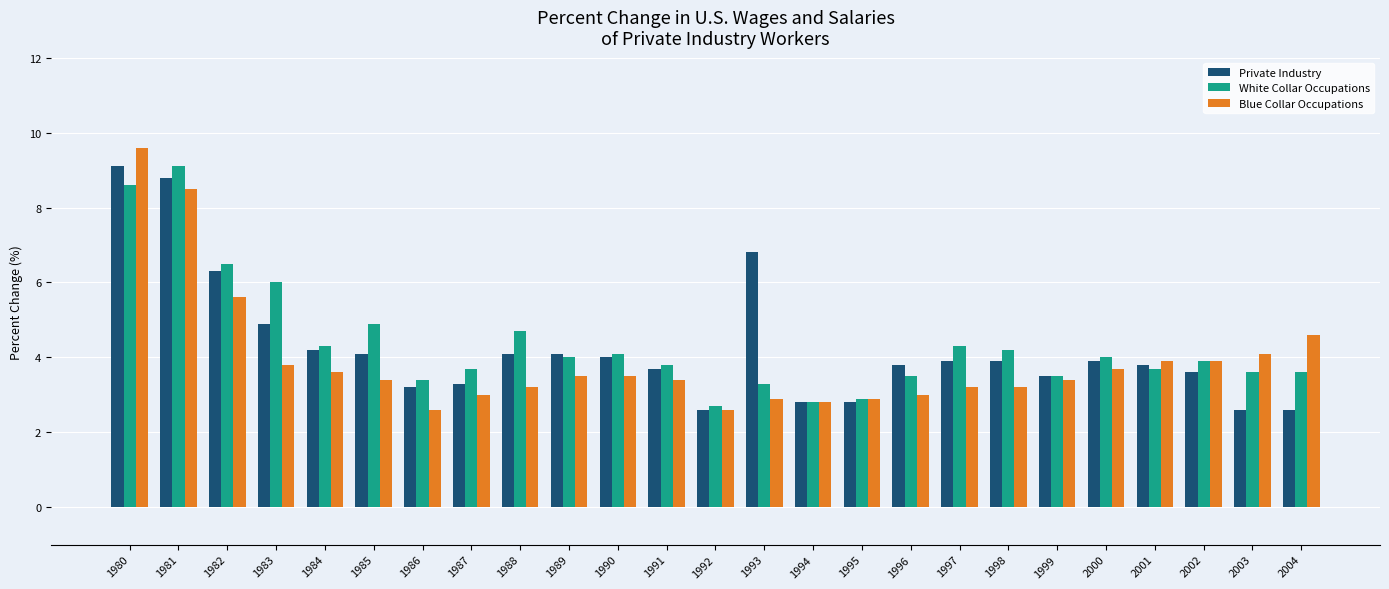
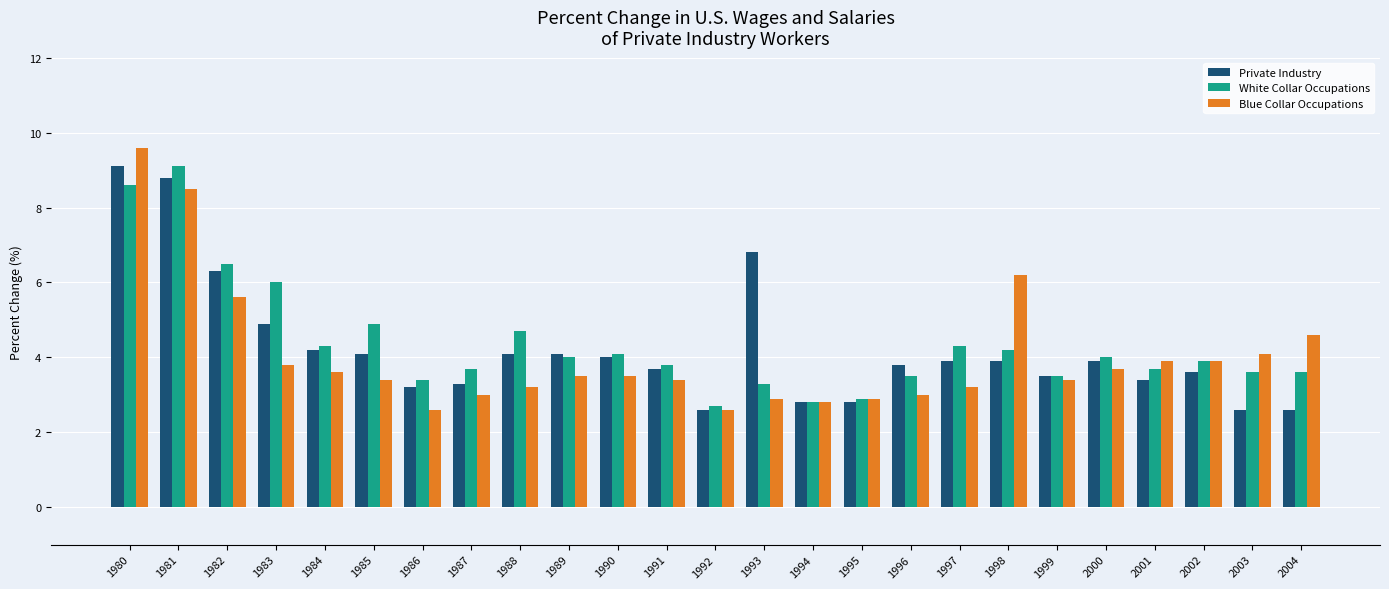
  {
    "Private Industry": {
      "1980": 9.1,
      "1981": 8.8,
      "1982": 6.3,
      "1983": 4.9,
      "1984": 4.2,
      "1985": 4.1,
      "1986": 3.2,
      "1987": 3.3,
      "1988": 4.1,
      "1989": 4.1,
      "1990": 4.0,
      "1991": 3.7,
      "1992": 2.6,
      "1993": 6.8,
      "1994": 2.8,
      "1995": 2.8,
      "1996": 3.8,
      "1997": 3.9,
      "1998": 3.9,
      "1999": 3.5,
      "2000": 3.9,
-     "2001": 3.8,
+     "2001": 3.4,
      "2002": 3.6,
      "2003": 2.6,
      "2004": 2.6
    },
    "White Collar Occupations": {
      "1980": 8.6,
      "1981": 9.1,
      "1982": 6.5,
      "1983": 6.0,
      "1984": 4.3,
      "1985": 4.9,
      "1986": 3.4,
      "1987": 3.7,
      "1988": 4.7,
      "1989": 4.0,
      "1990": 4.1,
      "1991": 3.8,
      "1992": 2.7,
      "1993": 3.3,
      "1994": 2.8,
      "1995": 2.9,
      "1996": 3.5,
      "1997": 4.3,
      "1998": 4.2,
      "1999": 3.5,
      "2000": 4.0,
      "2001": 3.7,
      "2002": 3.9,
      "2003": 3.6,
      "2004": 3.6
    },
    "Blue Collar Occupations": {
      "1980": 9.6,
      "1981": 8.5,
      "1982": 5.6,
      "1983": 3.8,
      "1984": 3.6,
      "1985": 3.4,
      "1986": 2.6,
      "1987": 3.0,
      "1988": 3.2,
      "1989": 3.5,
      "1990": 3.5,
      "1991": 3.4,
      "1992": 2.6,
      "1993": 2.9,
      "1994": 2.8,
      "1995": 2.9,
      "1996": 3.0,
      "1997": 3.2,
-     "1998": 3.2,
+     "1998": 6.2,
      "1999": 3.4,
      "2000": 3.7,
      "2001": 3.9,
      "2002": 3.9,
      "2003": 4.1,
      "2004": 4.6
    }
  }
